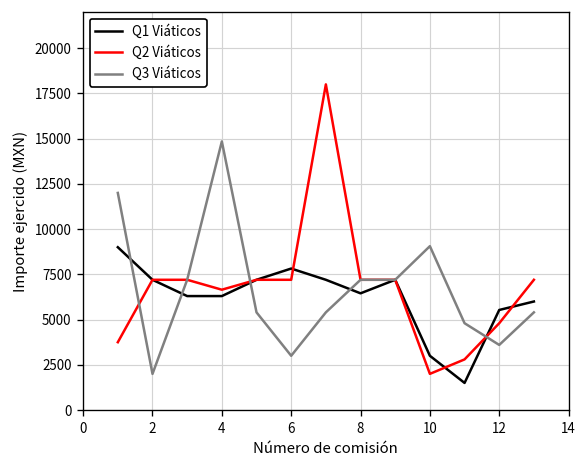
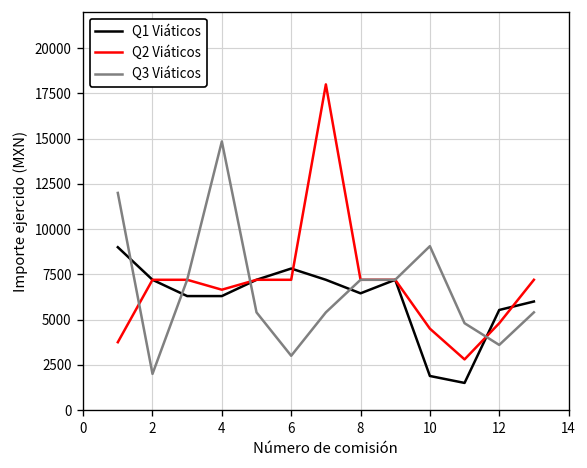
  {
    "Q1 Viáticos": {
      "4": 6300,
      "6": 7800,
      "8": 6500,
-     "10": 3000,
+     "10": 1900,
      "12": 5500
    },
    "Q2 Viáticos": {
      "4": 6700,
      "6": 7200,
-     "10": 2000,
+     "10": 4500,
      "12": 4800
    },
    "Q3 Viáticos": {
      "2": 2000,
      "4": 14800,
      "6": 3000,
      "10": 9100,
      "12": 3600
    }
  }
